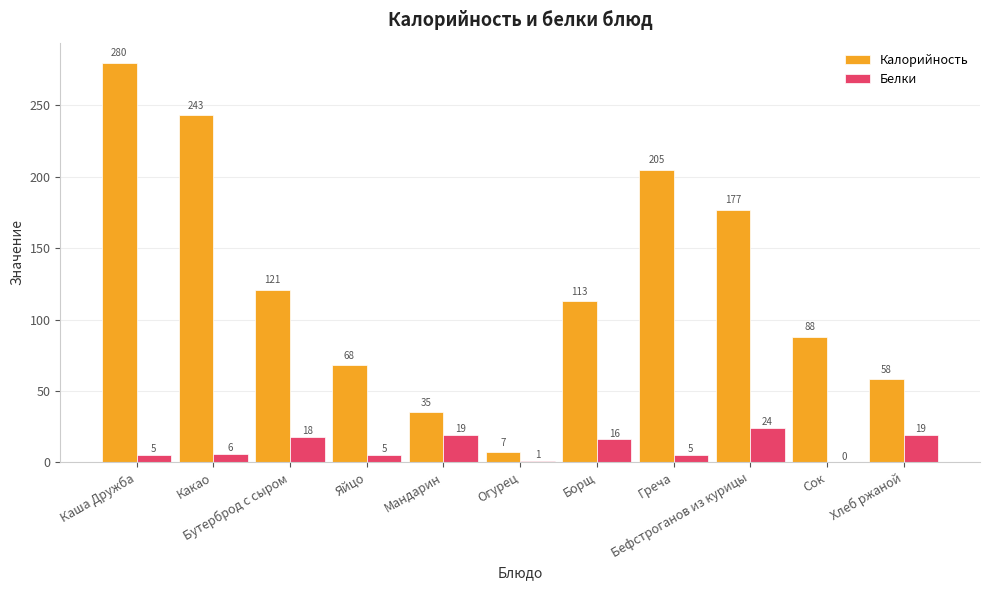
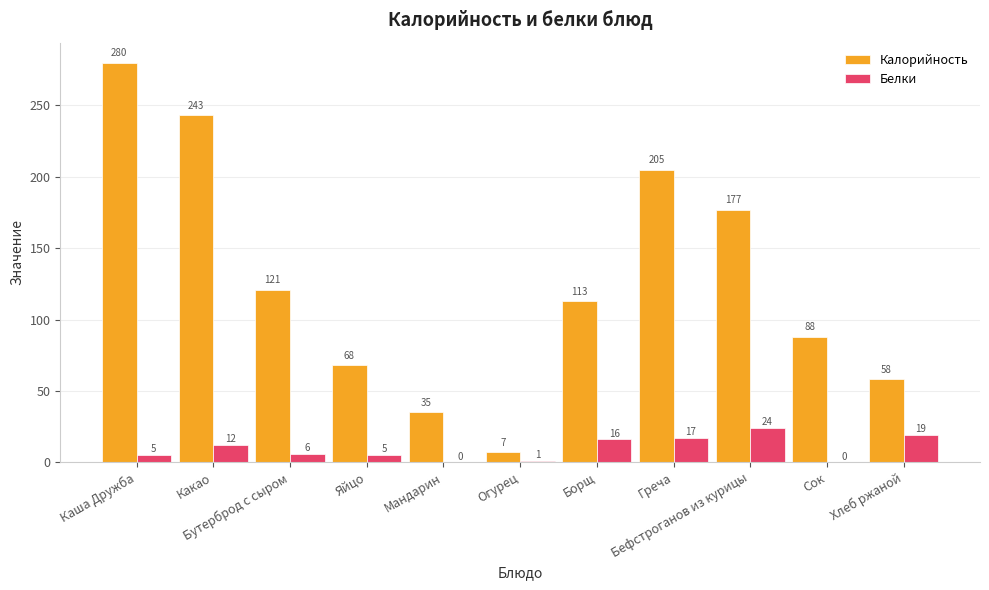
  {
    "Калорийность": {
      "Каша Дружба": 280,
      "Какао": 243,
      "Бутерброд с сыром": 121,
      "Яйцо": 68,
      "Мандарин": 35,
      "Огурец": 7,
      "Борщ": 113,
      "Греча": 205,
      "Бефстроганов из курицы": 177,
      "Сок": 88,
      "Хлеб ржаной": 58
    },
    "Белки": {
      "Каша Дружба": 5,
-     "Какао": 6,
-     "Бутерброд с сыром": 18,
+     "Какао": 12,
+     "Бутерброд с сыром": 6,
      "Яйцо": 5,
-     "Мандарин": 19,
+     "Мандарин": 0,
      "Огурец": 1,
      "Борщ": 16,
-     "Греча": 5,
+     "Греча": 17,
      "Бефстроганов из курицы": 24,
      "Сок": 0,
      "Хлеб ржаной": 19
    }
  }
